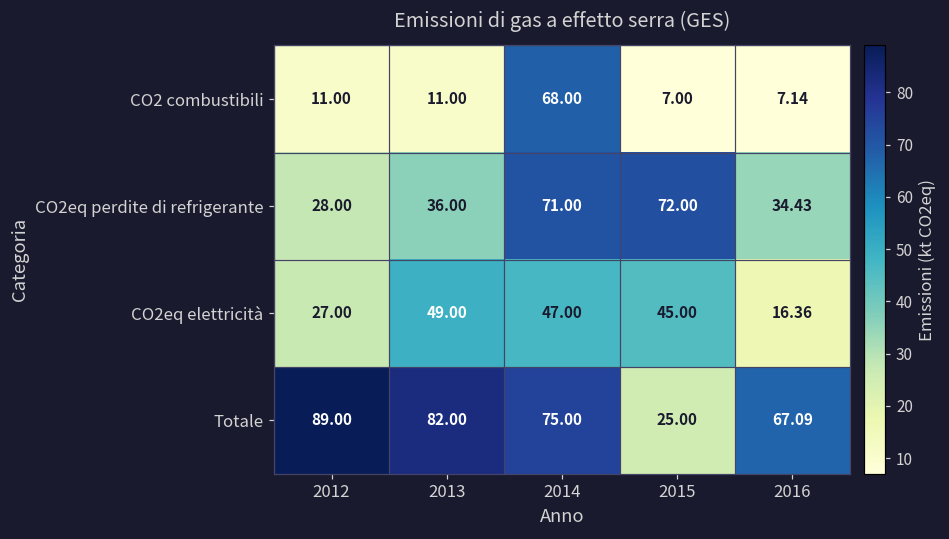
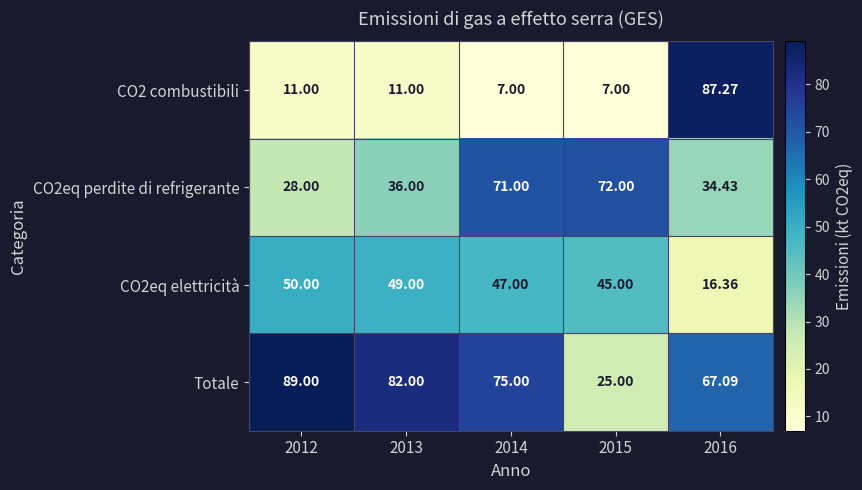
  {
    "CO2 combustibili": {
      "2012": 11.00,
      "2013": 11.00,
-     "2014": 68.00,
+     "2014": 7.00,
      "2015": 7.00,
-     "2016": 7.14
+     "2016": 87.27
    },
    "CO2eq perdite di refrigerante": {
      "2012": 28.00,
      "2013": 36.00,
      "2014": 71.00,
      "2015": 72.00,
      "2016": 34.43
    },
    "CO2eq elettricità": {
-     "2012": 27.00,
+     "2012": 50.00,
      "2013": 49.00,
      "2014": 47.00,
      "2015": 45.00,
      "2016": 16.36
    },
    "Totale": {
      "2012": 89.00,
      "2013": 82.00,
      "2014": 75.00,
      "2015": 25.00,
      "2016": 67.09
    }
  }
